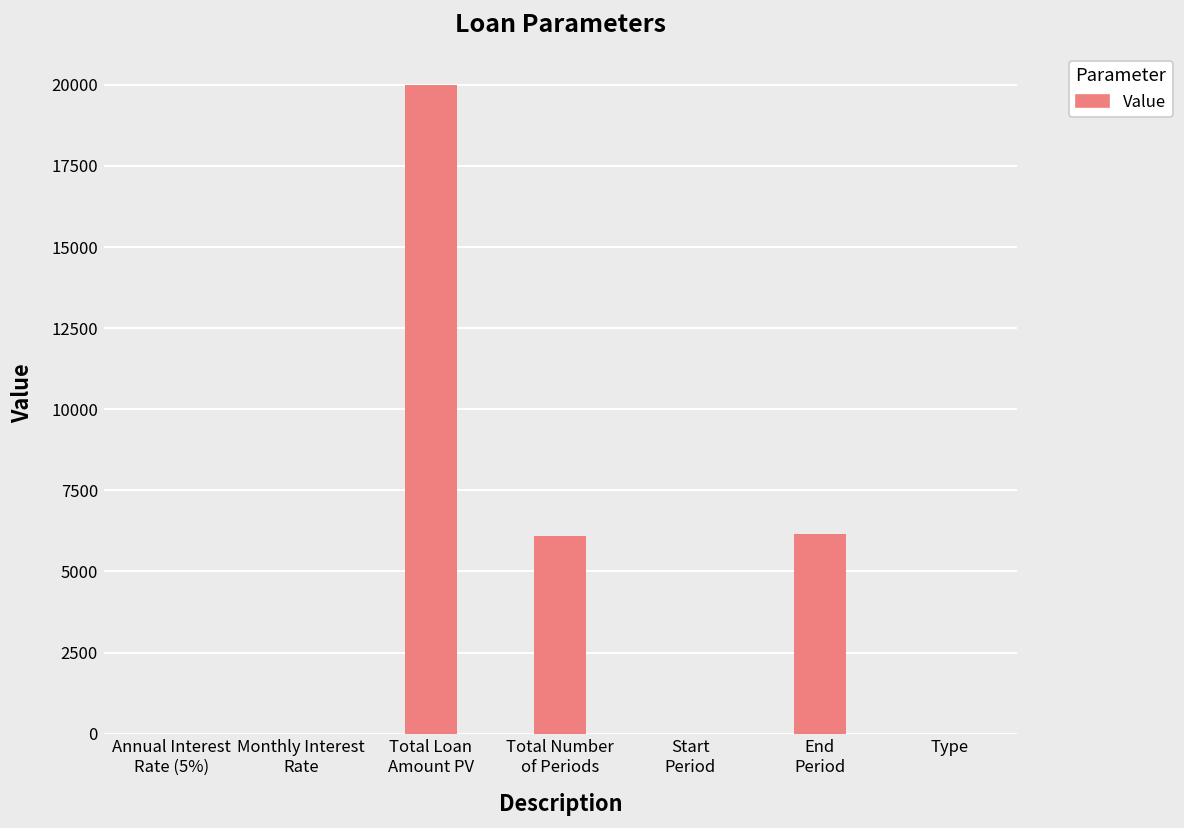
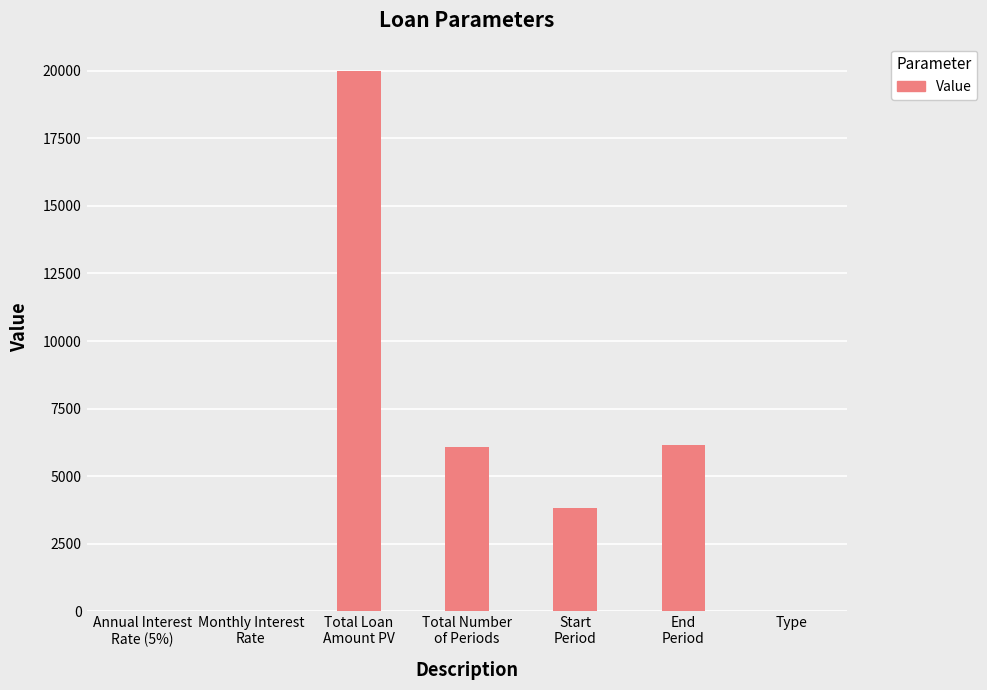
  {
    "Total Loan Amount PV": 20000,
    "Total Number of Periods": 6100,
-   "Start Period": 0,
+   "Start Period": 3800,
    "End Period": 6100,
    "Type": 0
  }
